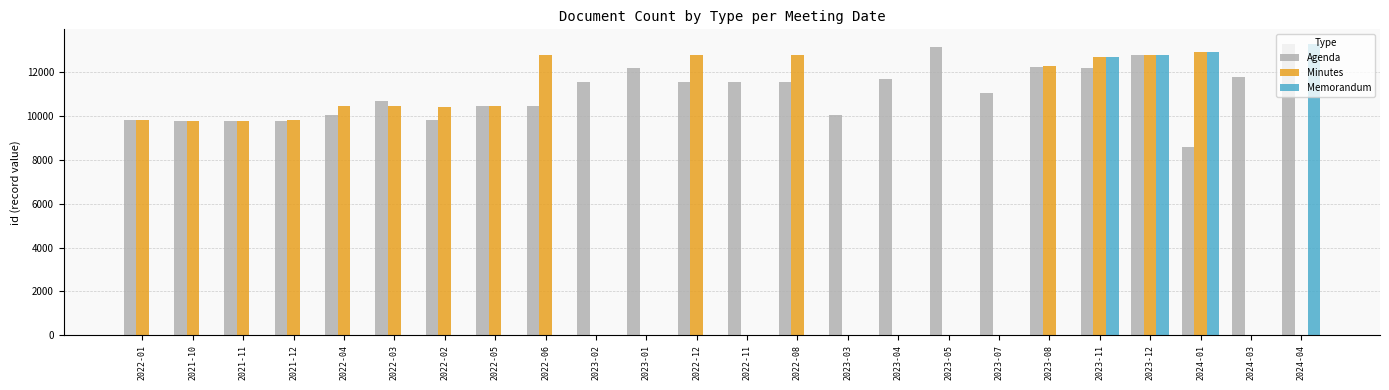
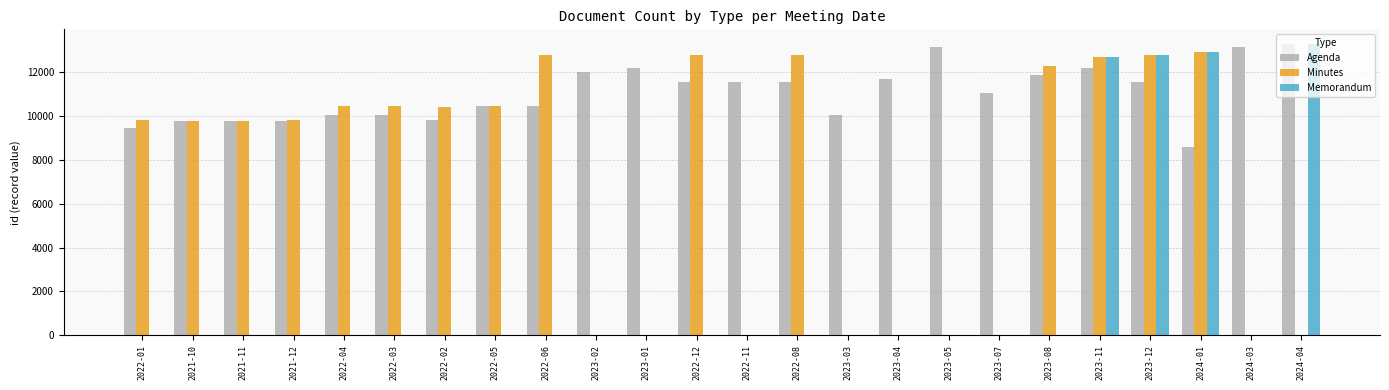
  {
    "Agenda": {
-     "2022-01": 9800,
+     "2022-01": 9400,
      "2021-10": 9800,
      "2021-11": 9800,
      "2021-12": 9800,
      "2022-04": 10100,
-     "2022-03": 10700,
+     "2022-03": 10100,
      "2022-02": 9800,
      "2022-05": 10400,
      "2022-06": 10400,
-     "2023-02": 11500,
+     "2023-02": 12000,
      "2023-01": 12200,
      "2022-12": 11500,
      "2022-11": 11500,
      "2022-08": 11500,
      "2023-03": 10100,
      "2023-04": 11700,
      "2023-05": 13200,
      "2023-07": 11100,
-     "2023-08": 12300,
+     "2023-08": 11900,
      "2023-11": 12200,
-     "2023-12": 12800,
+     "2023-12": 11600,
      "2024-01": 8600,
-     "2024-03": 11800
+     "2024-03": 13100
    },
    "Minutes": {
      "2022-01": 9800,
      "2021-10": 9800,
      "2021-11": 9800,
      "2021-12": 9800,
      "2022-04": 10400,
      "2022-03": 10400,
      "2022-02": 10400,
      "2022-05": 10400,
      "2022-06": 12800,
      "2022-12": 12800,
      "2022-08": 12800,
      "2023-08": 12300,
      "2023-11": 12700,
      "2023-12": 12800,
      "2024-01": 12900
    }
  }
